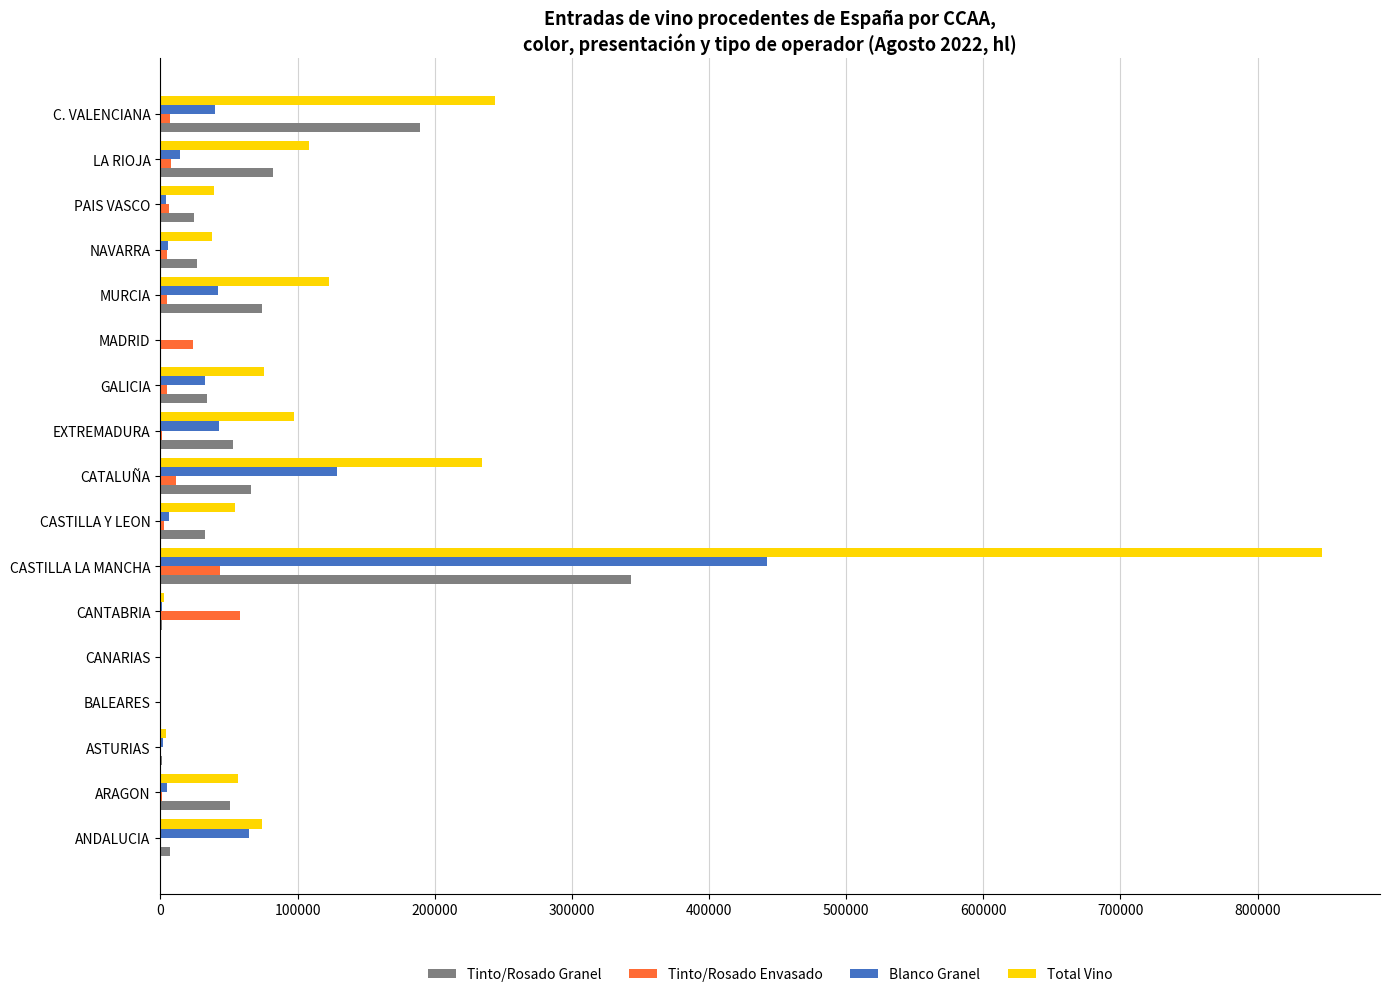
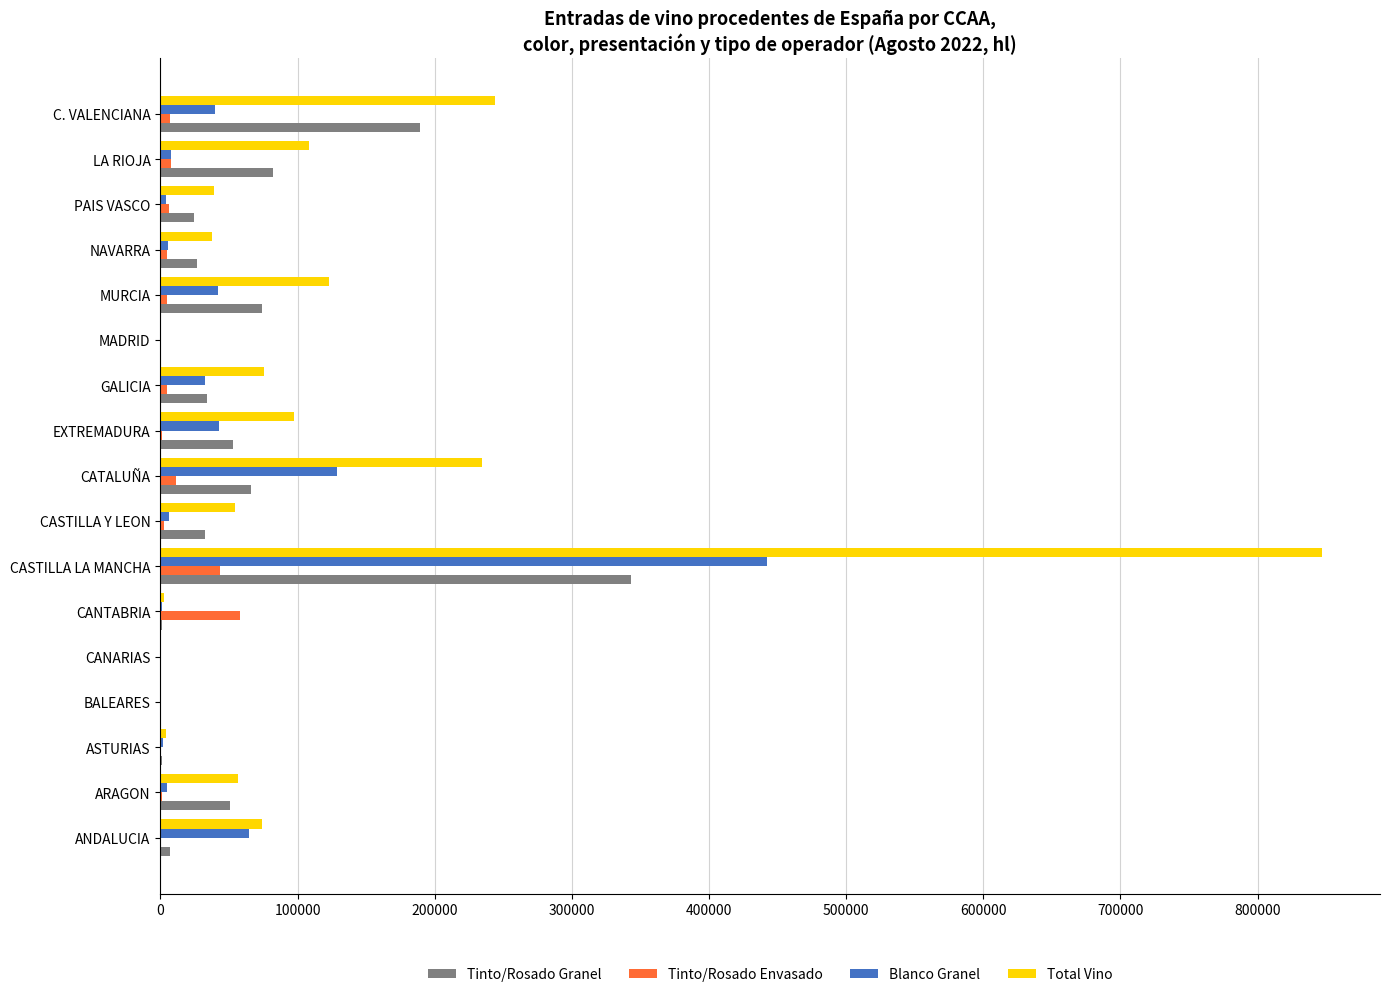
  {
    "Tinto/Rosado Granel": {
      "C. VALENCIANA": 189000,
      "LA RIOJA": 82000,
      "PAIS VASCO": 24000,
      "NAVARRA": 27000,
      "MURCIA": 74000,
      "GALICIA": 34000,
      "EXTREMADURA": 53000,
      "CATALUÑA": 66000,
      "CASTILLA Y LEON": 33000,
      "CASTILLA LA MANCHA": 343000,
      "CANARIAS": 0,
      "ARAGON": 51000,
      "ANDALUCIA": 7000
    },
    "Tinto/Rosado Envasado": {
      "C. VALENCIANA": 7000,
      "LA RIOJA": 8000,
      "PAIS VASCO": 7000,
      "NAVARRA": 5000,
      "MURCIA": 5000,
-     "MADRID": 24000,
+     "MADRID": 0,
      "GALICIA": 4000,
      "CATALUÑA": 11000,
      "CASTILLA Y LEON": 3000,
      "CASTILLA LA MANCHA": 43000,
      "CANTABRIA": 58000,
      "BALEARES": 0
    },
    "Blanco Granel": {
      "C. VALENCIANA": 40000,
-     "LA RIOJA": 14000,
+     "LA RIOJA": 8000,
      "PAIS VASCO": 4000,
      "NAVARRA": 6000,
      "MURCIA": 42000,
      "GALICIA": 32000,
      "EXTREMADURA": 43000,
      "CATALUÑA": 129000,
      "CASTILLA Y LEON": 6000,
      "CASTILLA LA MANCHA": 443000,
      "ASTURIAS": 2000,
      "ARAGON": 5000,
      "ANDALUCIA": 65000
    },
    "Total Vino": {
      "C. VALENCIANA": 244000,
      "LA RIOJA": 109000,
      "PAIS VASCO": 39000,
      "NAVARRA": 38000,
      "MURCIA": 123000,
      "GALICIA": 76000,
      "EXTREMADURA": 97000,
      "CATALUÑA": 234000,
      "CASTILLA Y LEON": 54000,
      "CASTILLA LA MANCHA": 847000,
      "CANTABRIA": 2000,
      "ASTURIAS": 4000,
      "ARAGON": 57000,
      "ANDALUCIA": 74000
    }
  }
